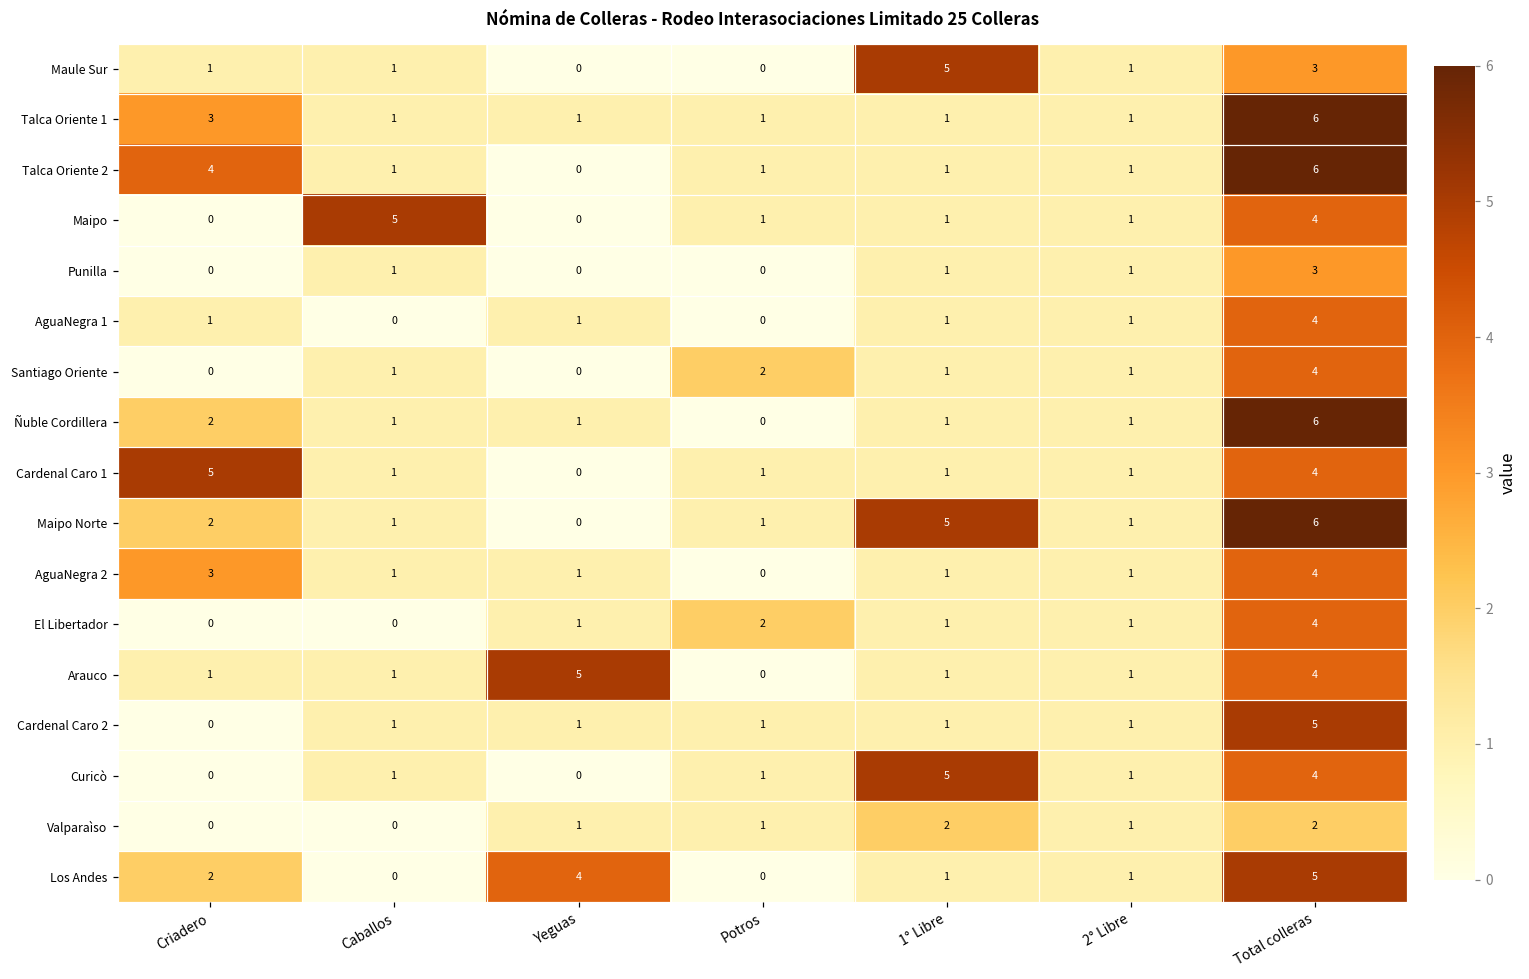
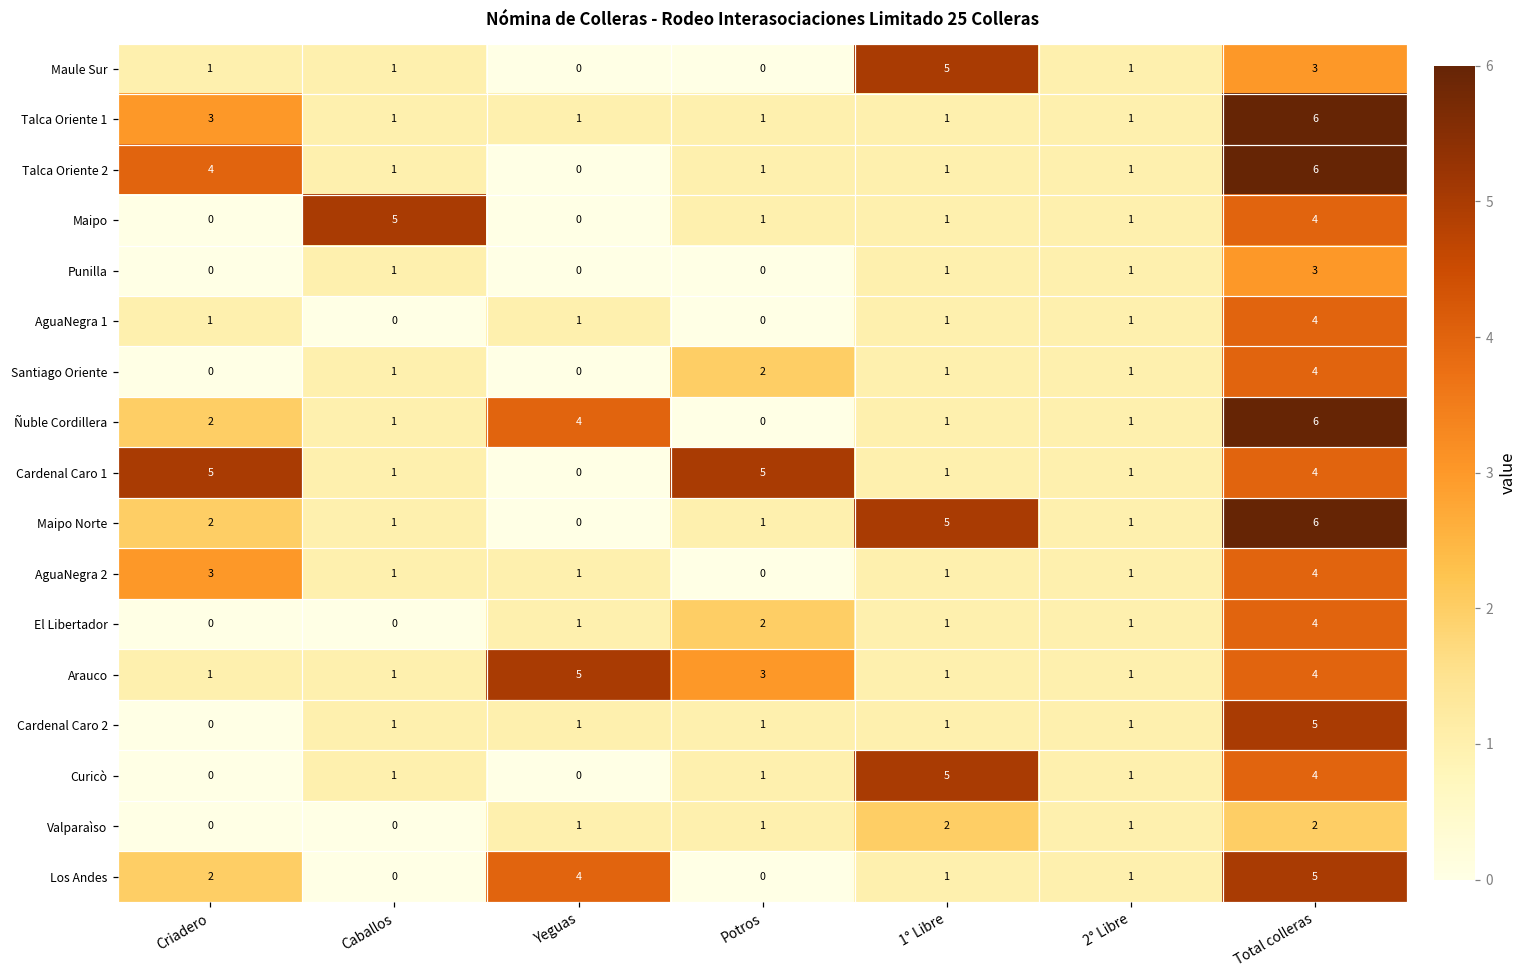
  {
    "Maule Sur": {
      "Criadero": 1,
      "Caballos": 1,
      "Yeguas": 0,
      "Potros": 0,
      "1° Libre": 5,
      "2° Libre": 1,
      "Total colleras": 3
    },
    "Talca Oriente 1": {
      "Criadero": 3,
      "Caballos": 1,
      "Yeguas": 1,
      "Potros": 1,
      "1° Libre": 1,
      "2° Libre": 1,
      "Total colleras": 6
    },
    "Talca Oriente 2": {
      "Criadero": 4,
      "Caballos": 1,
      "Yeguas": 0,
      "Potros": 1,
      "1° Libre": 1,
      "2° Libre": 1,
      "Total colleras": 6
    },
    "Maipo": {
      "Criadero": 0,
      "Caballos": 5,
      "Yeguas": 0,
      "Potros": 1,
      "1° Libre": 1,
      "2° Libre": 1,
      "Total colleras": 4
    },
    "Punilla": {
      "Criadero": 0,
      "Caballos": 1,
      "Yeguas": 0,
      "Potros": 0,
      "1° Libre": 1,
      "2° Libre": 1,
      "Total colleras": 3
    },
    "AguaNegra 1": {
      "Criadero": 1,
      "Caballos": 0,
      "Yeguas": 1,
      "Potros": 0,
      "1° Libre": 1,
      "2° Libre": 1,
      "Total colleras": 4
    },
    "Santiago Oriente": {
      "Criadero": 0,
      "Caballos": 1,
      "Yeguas": 0,
      "Potros": 2,
      "1° Libre": 1,
      "2° Libre": 1,
      "Total colleras": 4
    },
    "Ñuble Cordillera": {
      "Criadero": 2,
      "Caballos": 1,
-     "Yeguas": 1,
+     "Yeguas": 4,
      "Potros": 0,
      "1° Libre": 1,
      "2° Libre": 1,
      "Total colleras": 6
    },
    "Cardenal Caro 1": {
      "Criadero": 5,
      "Caballos": 1,
      "Yeguas": 0,
-     "Potros": 1,
+     "Potros": 5,
      "1° Libre": 1,
      "2° Libre": 1,
      "Total colleras": 4
    },
    "Maipo Norte": {
      "Criadero": 2,
      "Caballos": 1,
      "Yeguas": 0,
      "Potros": 1,
      "1° Libre": 5,
      "2° Libre": 1,
      "Total colleras": 6
    },
    "AguaNegra 2": {
      "Criadero": 3,
      "Caballos": 1,
      "Yeguas": 1,
      "Potros": 0,
      "1° Libre": 1,
      "2° Libre": 1,
      "Total colleras": 4
    },
    "El Libertador": {
      "Criadero": 0,
      "Caballos": 0,
      "Yeguas": 1,
      "Potros": 2,
      "1° Libre": 1,
      "2° Libre": 1,
      "Total colleras": 4
    },
    "Arauco": {
      "Criadero": 1,
      "Caballos": 1,
      "Yeguas": 5,
-     "Potros": 0,
+     "Potros": 3,
      "1° Libre": 1,
      "2° Libre": 1,
      "Total colleras": 4
    },
    "Cardenal Caro 2": {
      "Criadero": 0,
      "Caballos": 1,
      "Yeguas": 1,
      "Potros": 1,
      "1° Libre": 1,
      "2° Libre": 1,
      "Total colleras": 5
    },
    "Curicò": {
      "Criadero": 0,
      "Caballos": 1,
      "Yeguas": 0,
      "Potros": 1,
      "1° Libre": 5,
      "2° Libre": 1,
      "Total colleras": 4
    },
    "Valparaìso": {
      "Criadero": 0,
      "Caballos": 0,
      "Yeguas": 1,
      "Potros": 1,
      "1° Libre": 2,
      "2° Libre": 1,
      "Total colleras": 2
    },
    "Los Andes": {
      "Criadero": 2,
      "Caballos": 0,
      "Yeguas": 4,
      "Potros": 0,
      "1° Libre": 1,
      "2° Libre": 1,
      "Total colleras": 5
    }
  }
